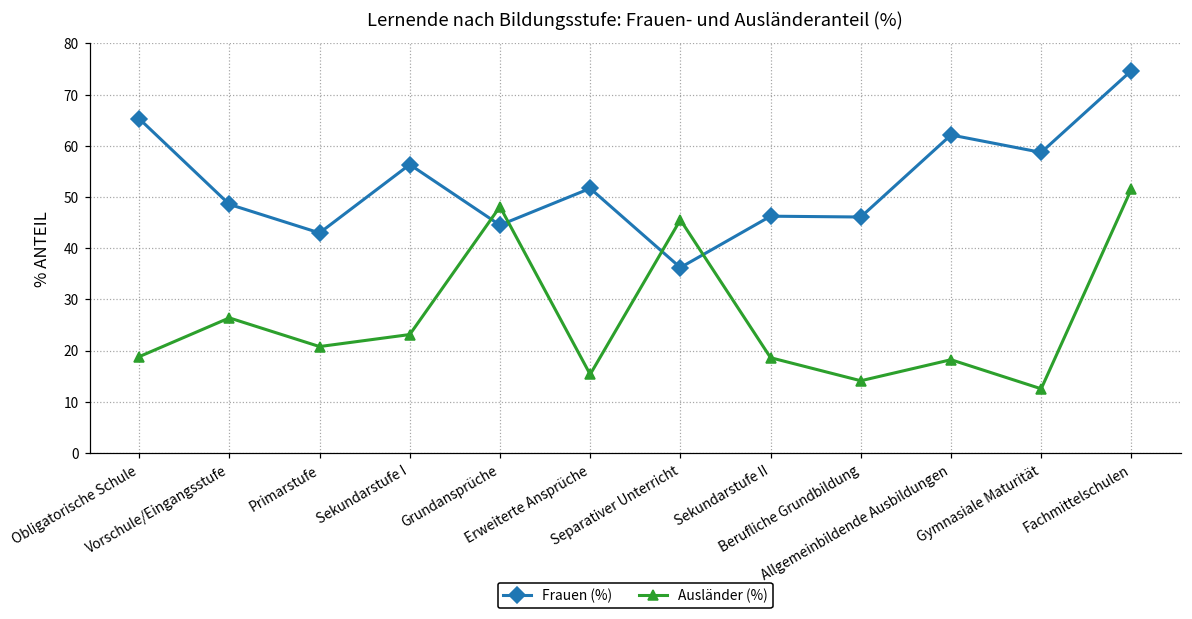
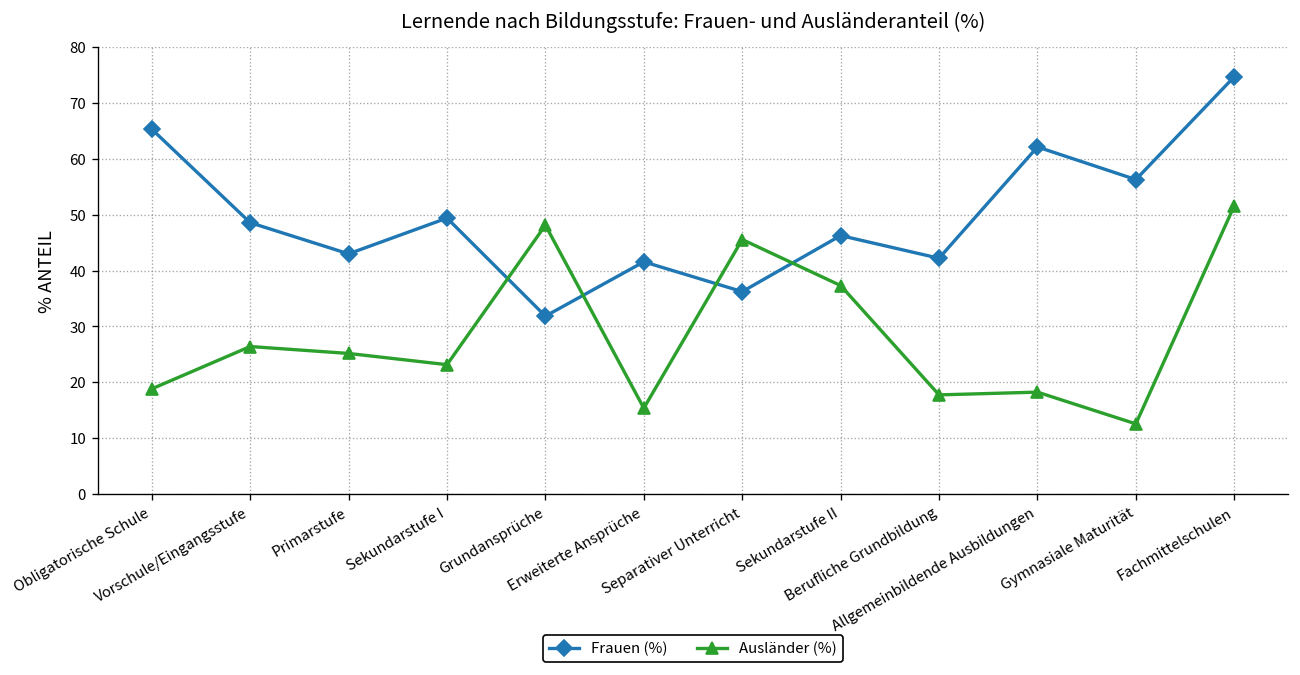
  {
    "Frauen (%)": {
      "Obligatorische Schule": 65,
      "Vorschule/Eingangsstufe": 49,
      "Primarstufe": 43,
-     "Sekundarstufe I": 56,
-     "Grundansprüche": 45,
-     "Erweiterte Ansprüche": 52,
+     "Sekundarstufe I": 49,
+     "Grundansprüche": 32,
+     "Erweiterte Ansprüche": 42,
      "Separativer Unterricht": 36,
      "Sekundarstufe II": 46,
-     "Berufliche Grundbildung": 46,
+     "Berufliche Grundbildung": 42,
      "Allgemeinbildende Ausbildungen": 62,
-     "Gymnasiale Maturität": 59,
+     "Gymnasiale Maturität": 56,
      "Fachmittelschulen": 75
    },
    "Ausländer (%)": {
      "Obligatorische Schule": 19,
      "Vorschule/Eingangsstufe": 26,
-     "Primarstufe": 21,
+     "Primarstufe": 25,
      "Sekundarstufe I": 23,
      "Grundansprüche": 48,
      "Erweiterte Ansprüche": 15,
      "Separativer Unterricht": 46,
-     "Sekundarstufe II": 19,
-     "Berufliche Grundbildung": 14,
+     "Sekundarstufe II": 37,
+     "Berufliche Grundbildung": 18,
      "Allgemeinbildende Ausbildungen": 18,
      "Gymnasiale Maturität": 13,
      "Fachmittelschulen": 52
    }
  }
